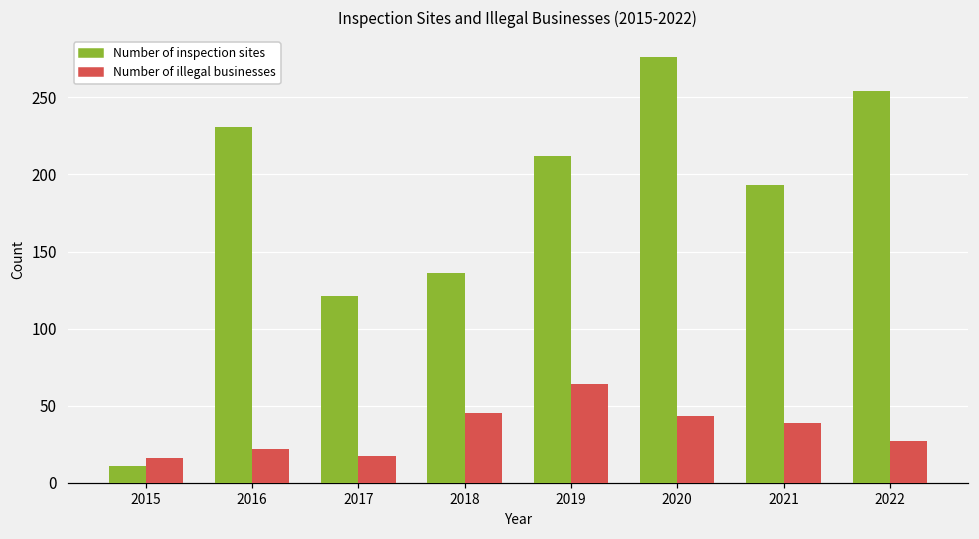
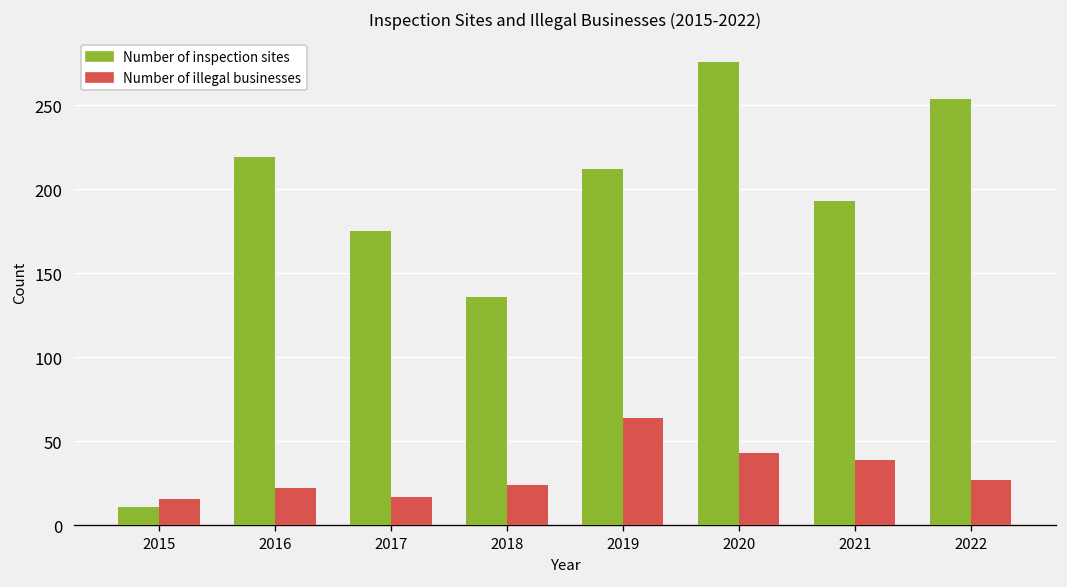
  {
    "Number of inspection sites": {
      "2015": 11,
-     "2016": 231,
-     "2017": 121,
+     "2016": 219,
+     "2017": 175,
      "2018": 136,
      "2019": 212,
      "2020": 276,
      "2021": 193,
      "2022": 254
    },
    "Number of illegal businesses": {
      "2015": 16,
      "2016": 22,
      "2017": 17,
-     "2018": 45,
+     "2018": 24,
      "2019": 64,
      "2020": 43,
      "2021": 39,
      "2022": 27
    }
  }
